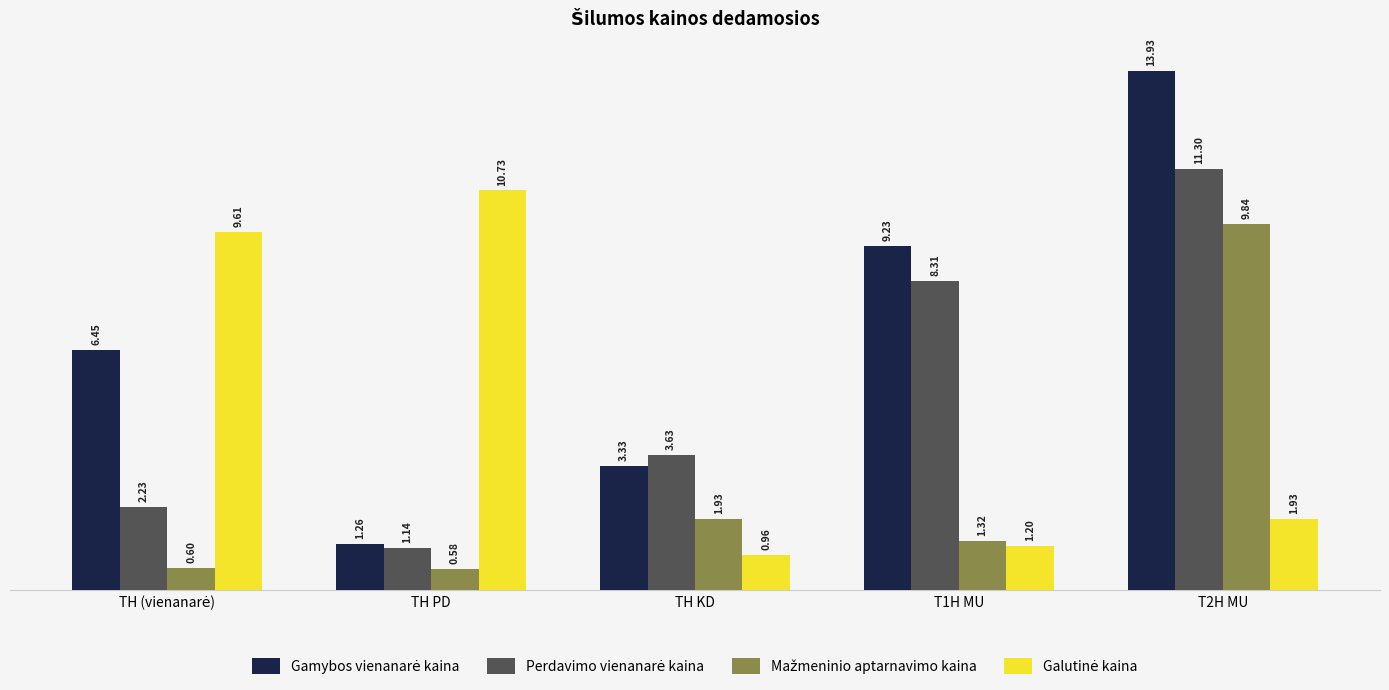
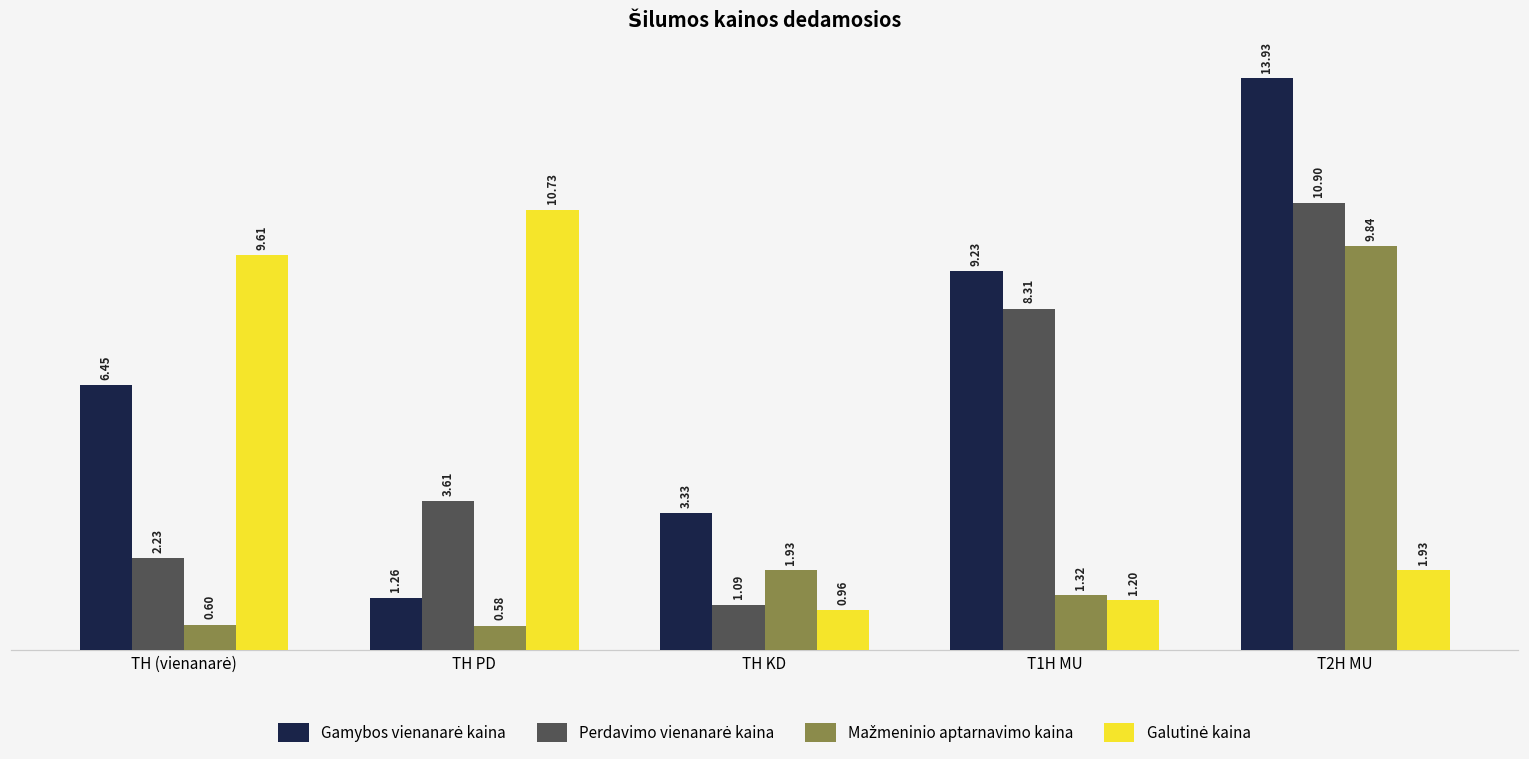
  {
    "Gamybos vienanarė kaina": {
      "TH (vienanarė)": 6.45,
      "TH PD": 1.26,
      "TH KD": 3.33,
      "T1H MU": 9.23,
      "T2H MU": 13.93
    },
    "Perdavimo vienanarė kaina": {
      "TH (vienanarė)": 2.23,
-     "TH PD": 1.14,
-     "TH KD": 3.63,
+     "TH PD": 3.61,
+     "TH KD": 1.09,
      "T1H MU": 8.31,
-     "T2H MU": 11.30
+     "T2H MU": 10.90
    },
    "Mažmeninio aptarnavimo kaina": {
      "TH (vienanarė)": 0.60,
      "TH PD": 0.58,
      "TH KD": 1.93,
      "T1H MU": 1.32,
      "T2H MU": 9.84
    },
    "Galutinė kaina": {
      "TH (vienanarė)": 9.61,
      "TH PD": 10.73,
      "TH KD": 0.96,
      "T1H MU": 1.20,
      "T2H MU": 1.93
    }
  }
